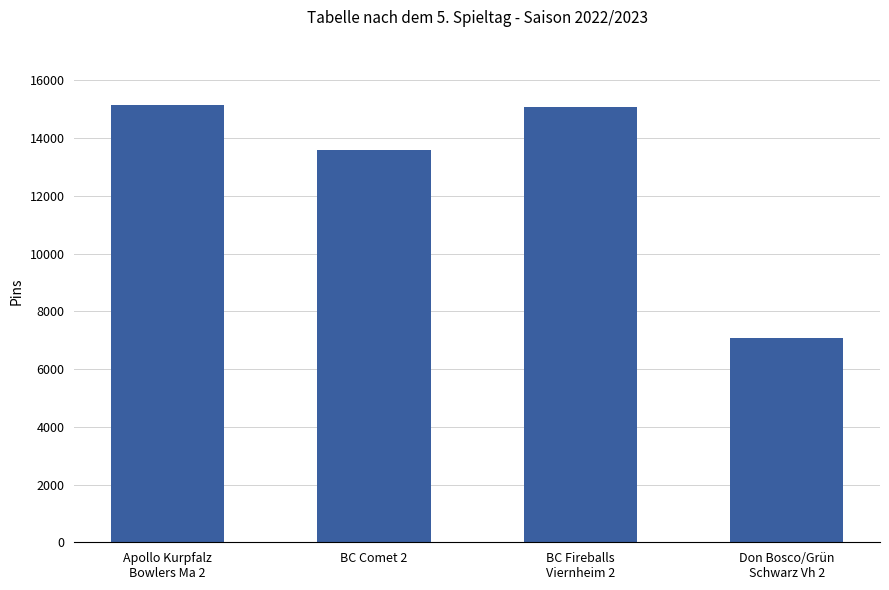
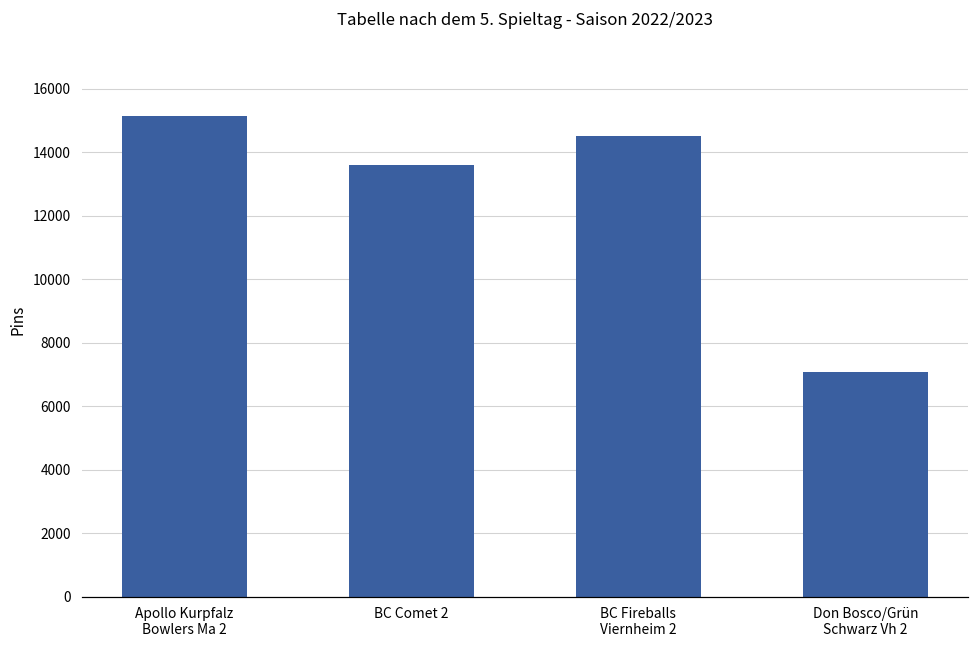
  {
    "Apollo Kurpfalz Bowlers Ma 2": 15100,
    "BC Comet 2": 13600,
-   "BC Fireballs Viernheim 2": 15100,
+   "BC Fireballs Viernheim 2": 14500,
    "Don Bosco/Grün Schwarz Vh 2": 7100
  }
